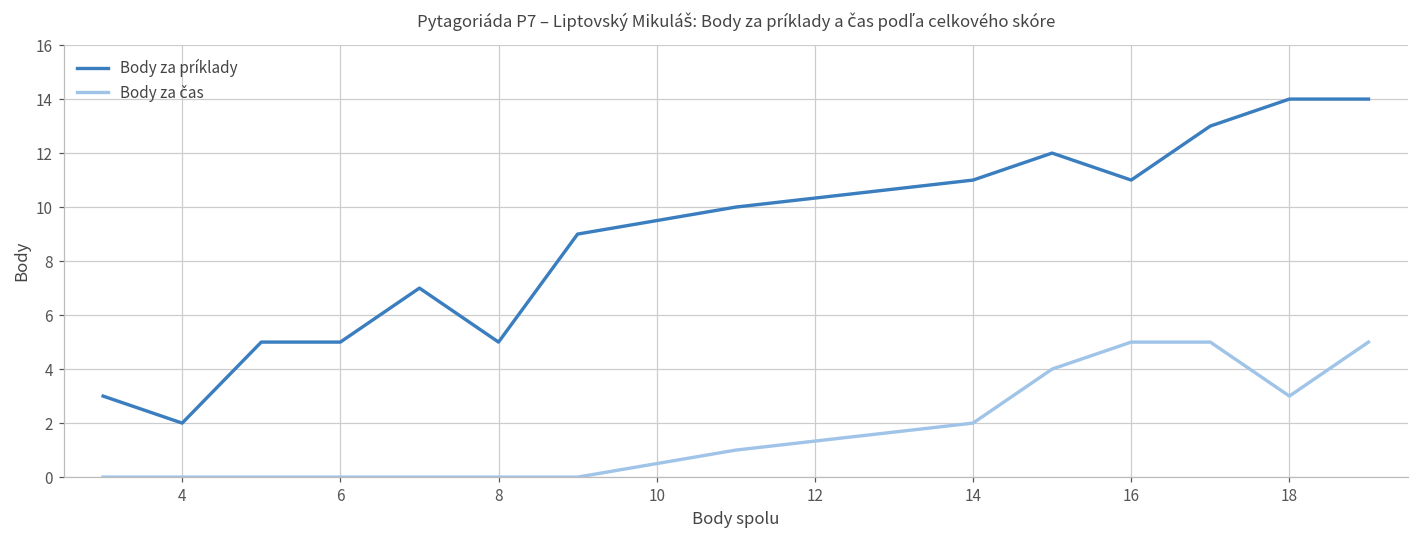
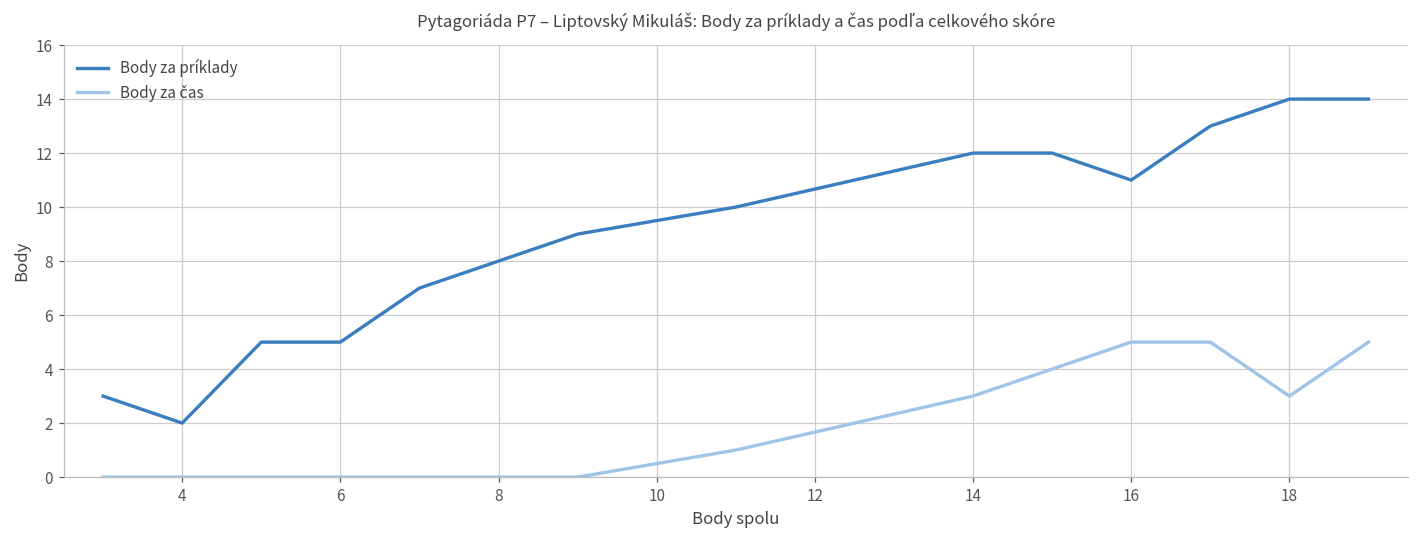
  {
    "Body za príklady": {
      "4": 2,
      "6": 5,
-     "8": 5,
-     "14": 11,
+     "8": 8,
+     "14": 12,
      "16": 11,
      "18": 14
    },
    "Body za čas": {
      "4": 0,
      "6": 0,
      "8": 0,
-     "14": 2,
+     "14": 3,
      "16": 5,
      "18": 3
    }
  }
